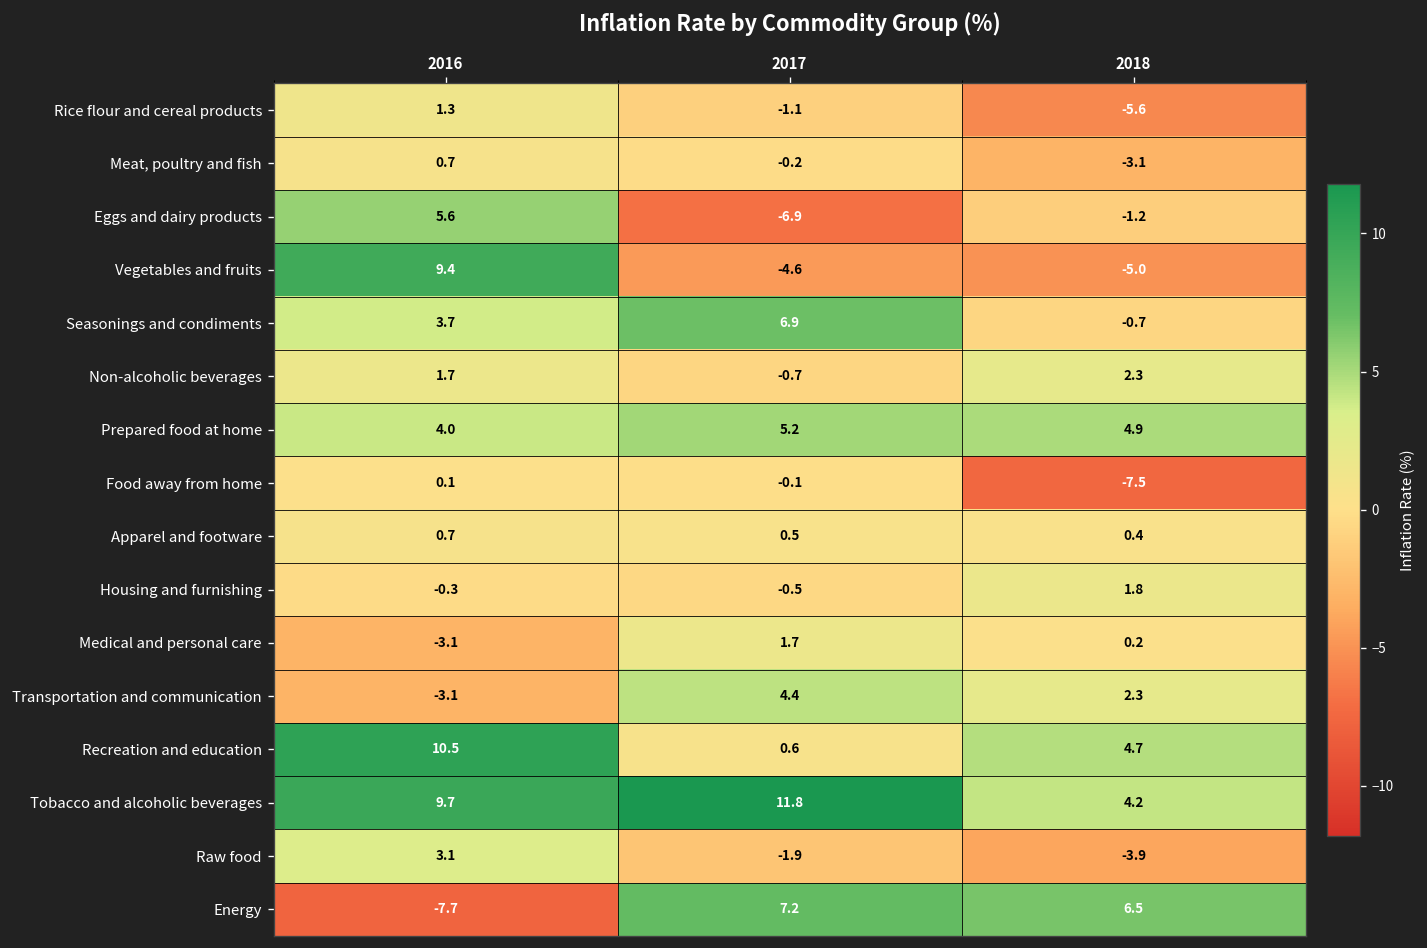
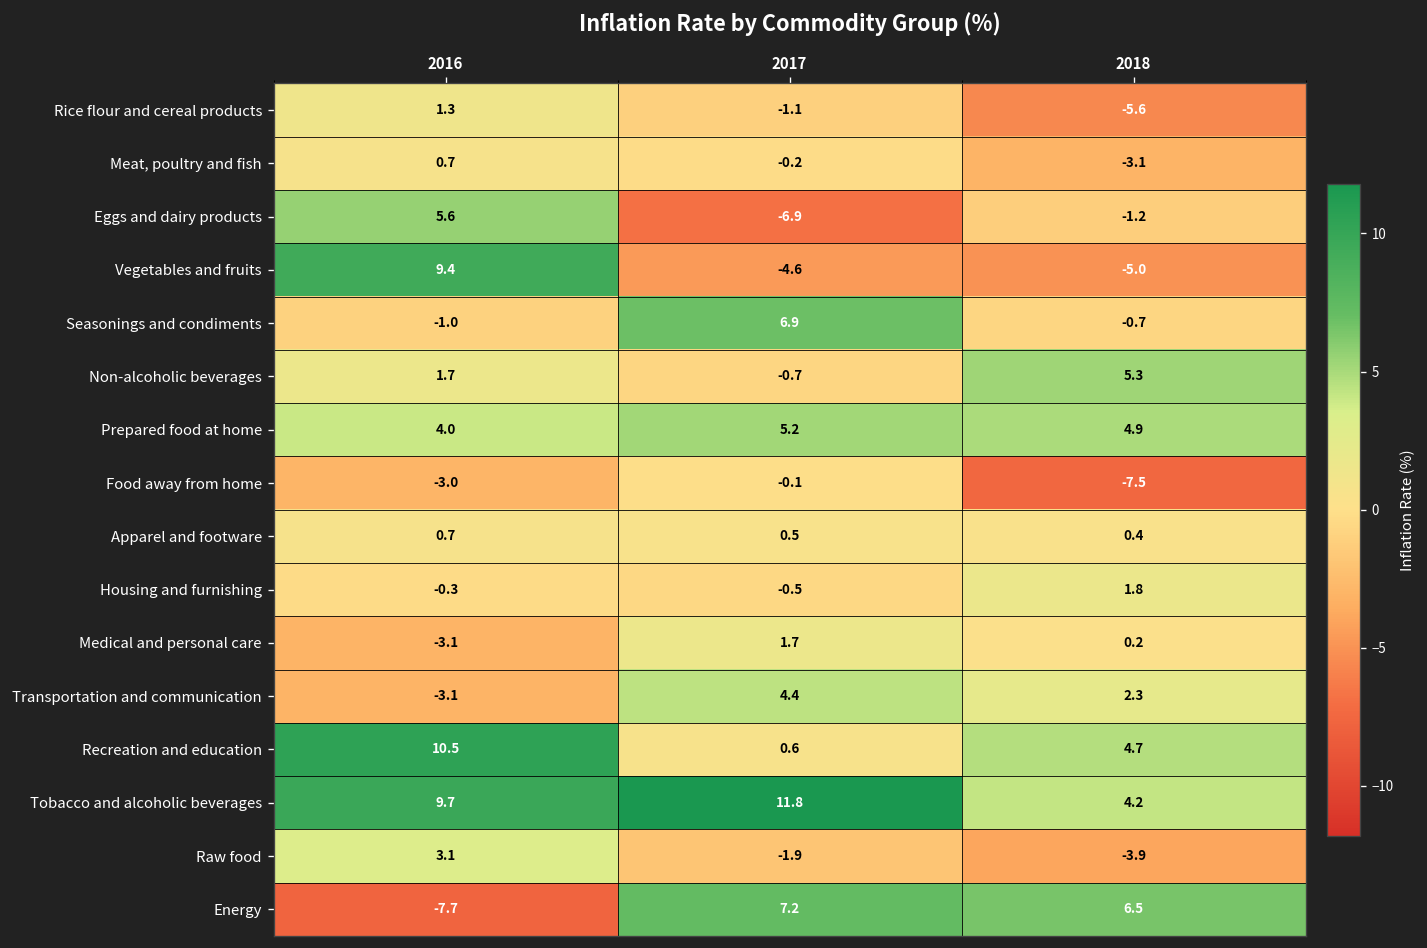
  {
    "Rice flour and cereal products": {
      "2016": 1.3,
      "2017": -1.1,
      "2018": -5.6
    },
    "Meat, poultry and fish": {
      "2016": 0.7,
      "2017": -0.2,
      "2018": -3.1
    },
    "Eggs and dairy products": {
      "2016": 5.6,
      "2017": -6.9,
      "2018": -1.2
    },
    "Vegetables and fruits": {
      "2016": 9.4,
      "2017": -4.6,
      "2018": -5.0
    },
    "Seasonings and condiments": {
-     "2016": 3.7,
+     "2016": -1.0,
      "2017": 6.9,
      "2018": -0.7
    },
    "Non-alcoholic beverages": {
      "2016": 1.7,
      "2017": -0.7,
-     "2018": 2.3
+     "2018": 5.3
    },
    "Prepared food at home": {
      "2016": 4.0,
      "2017": 5.2,
      "2018": 4.9
    },
    "Food away from home": {
-     "2016": 0.1,
+     "2016": -3.0,
      "2017": -0.1,
      "2018": -7.5
    },
    "Apparel and footware": {
      "2016": 0.7,
      "2017": 0.5,
      "2018": 0.4
    },
    "Housing and furnishing": {
      "2016": -0.3,
      "2017": -0.5,
      "2018": 1.8
    },
    "Medical and personal care": {
      "2016": -3.1,
      "2017": 1.7,
      "2018": 0.2
    },
    "Transportation and communication": {
      "2016": -3.1,
      "2017": 4.4,
      "2018": 2.3
    },
    "Recreation and education": {
      "2016": 10.5,
      "2017": 0.6,
      "2018": 4.7
    },
    "Tobacco and alcoholic beverages": {
      "2016": 9.7,
      "2017": 11.8,
      "2018": 4.2
    },
    "Raw food": {
      "2016": 3.1,
      "2017": -1.9,
      "2018": -3.9
    },
    "Energy": {
      "2016": -7.7,
      "2017": 7.2,
      "2018": 6.5
    }
  }
